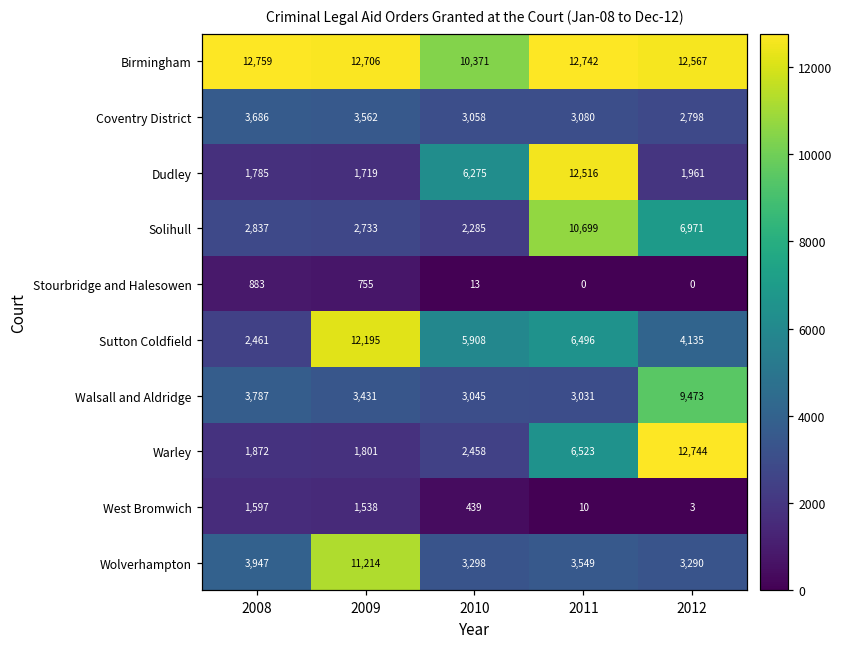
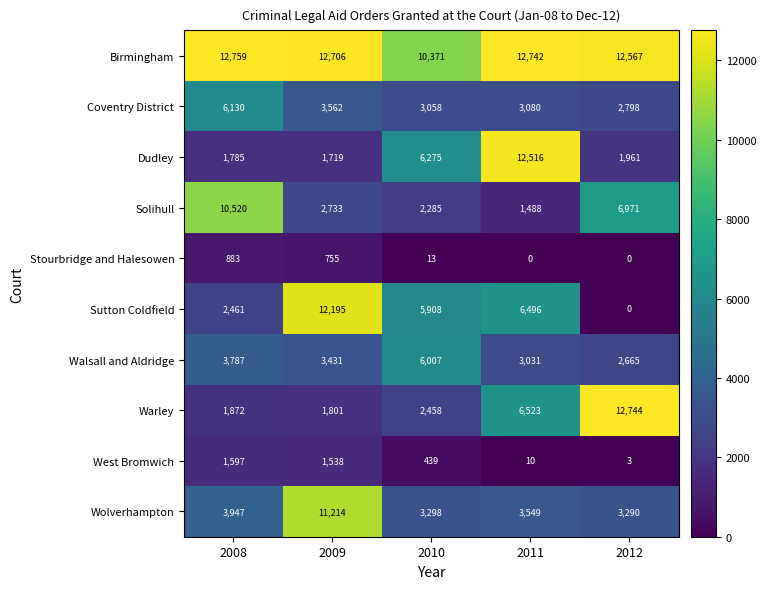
  {
    "Birmingham": {
      "2008": "12,759",
      "2009": "12,706",
      "2010": "10,371",
      "2011": "12,742",
      "2012": "12,567"
    },
    "Coventry District": {
-     "2008": "3,686",
+     "2008": "6,130",
      "2009": "3,562",
      "2010": "3,058",
      "2011": "3,080",
      "2012": "2,798"
    },
    "Dudley": {
      "2008": "1,785",
      "2009": "1,719",
      "2010": "6,275",
      "2011": "12,516",
      "2012": "1,961"
    },
    "Solihull": {
-     "2008": "2,837",
+     "2008": "10,520",
      "2009": "2,733",
      "2010": "2,285",
-     "2011": "10,699",
+     "2011": "1,488",
      "2012": "6,971"
    },
    "Stourbridge and Halesowen": {
      "2008": "883",
      "2009": "755",
      "2010": "13",
      "2011": "0",
      "2012": "0"
    },
    "Sutton Coldfield": {
      "2008": "2,461",
      "2009": "12,195",
      "2010": "5,908",
      "2011": "6,496",
-     "2012": "4,135"
+     "2012": "0"
    },
    "Walsall and Aldridge": {
      "2008": "3,787",
      "2009": "3,431",
-     "2010": "3,045",
+     "2010": "6,007",
      "2011": "3,031",
-     "2012": "9,473"
+     "2012": "2,665"
    },
    "Warley": {
      "2008": "1,872",
      "2009": "1,801",
      "2010": "2,458",
      "2011": "6,523",
      "2012": "12,744"
    },
    "West Bromwich": {
      "2008": "1,597",
      "2009": "1,538",
      "2010": "439",
      "2011": "10",
      "2012": "3"
    },
    "Wolverhampton": {
      "2008": "3,947",
      "2009": "11,214",
      "2010": "3,298",
      "2011": "3,549",
      "2012": "3,290"
    }
  }
